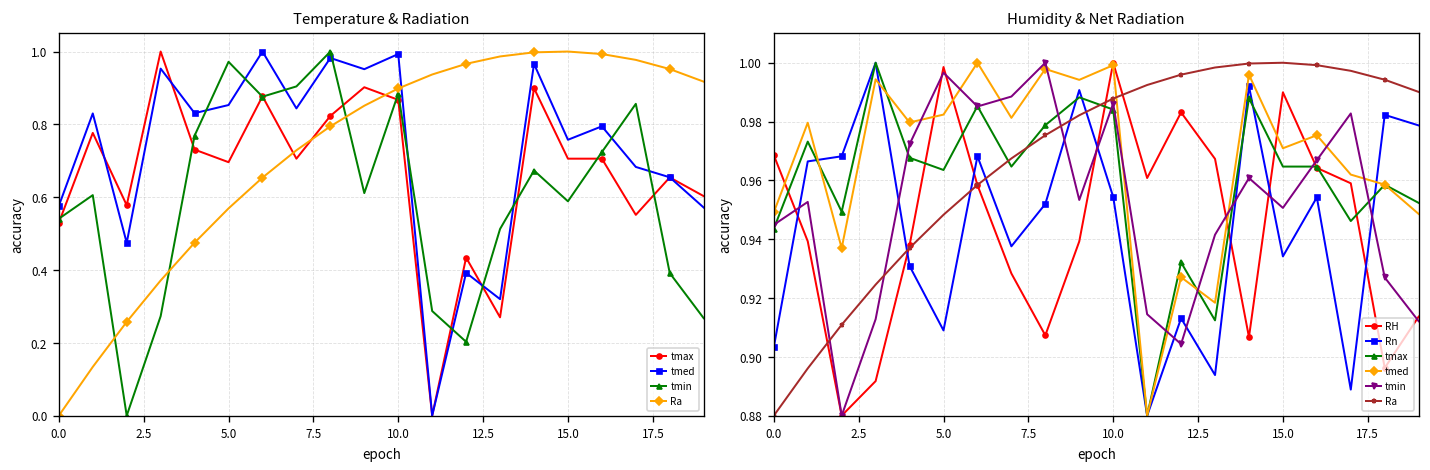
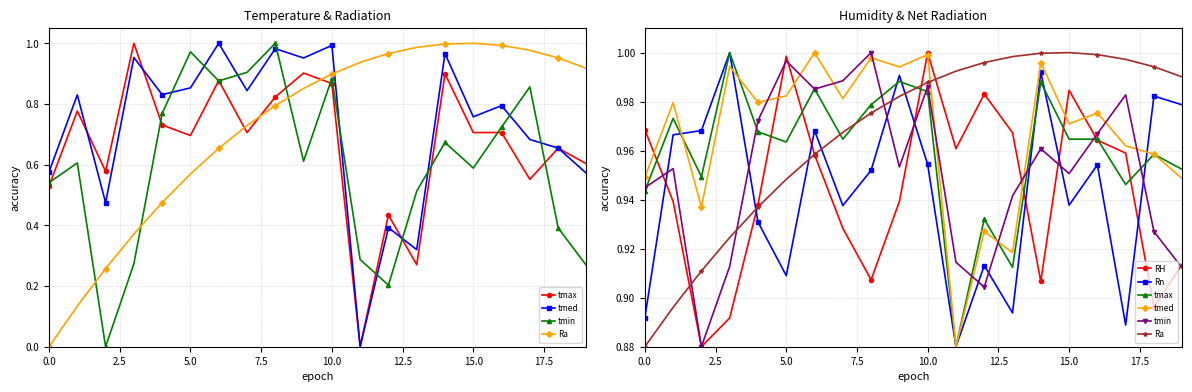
  {
    "Humidity & Net Radiation": {
      "RH": {
        "0.0": 0.969,
        "5.0": 0.999,
-       "15.0": 0.990
+       "15.0": 0.985
      },
      "Rn": {
-       "0.0": 0.903,
+       "0.0": 0.892,
        "5.0": 0.909,
        "10.0": 0.954,
-       "15.0": 0.934
+       "15.0": 0.938
      },
      "tmax": {
        "0.0": 0.944,
        "5.0": 0.964,
        "10.0": 0.984,
        "15.0": 0.965
      },
      "tmed": {
        "0.0": 0.949,
        "5.0": 0.982,
        "15.0": 0.971
      },
      "tmin": {
        "0.0": 0.945,
        "5.0": 0.997,
        "10.0": 0.986,
        "15.0": 0.951
      },
      "Ra": {
        "0.0": 0.880,
        "5.0": 0.948,
        "10.0": 0.988,
        "15.0": 1.000
      }
    }
  }
